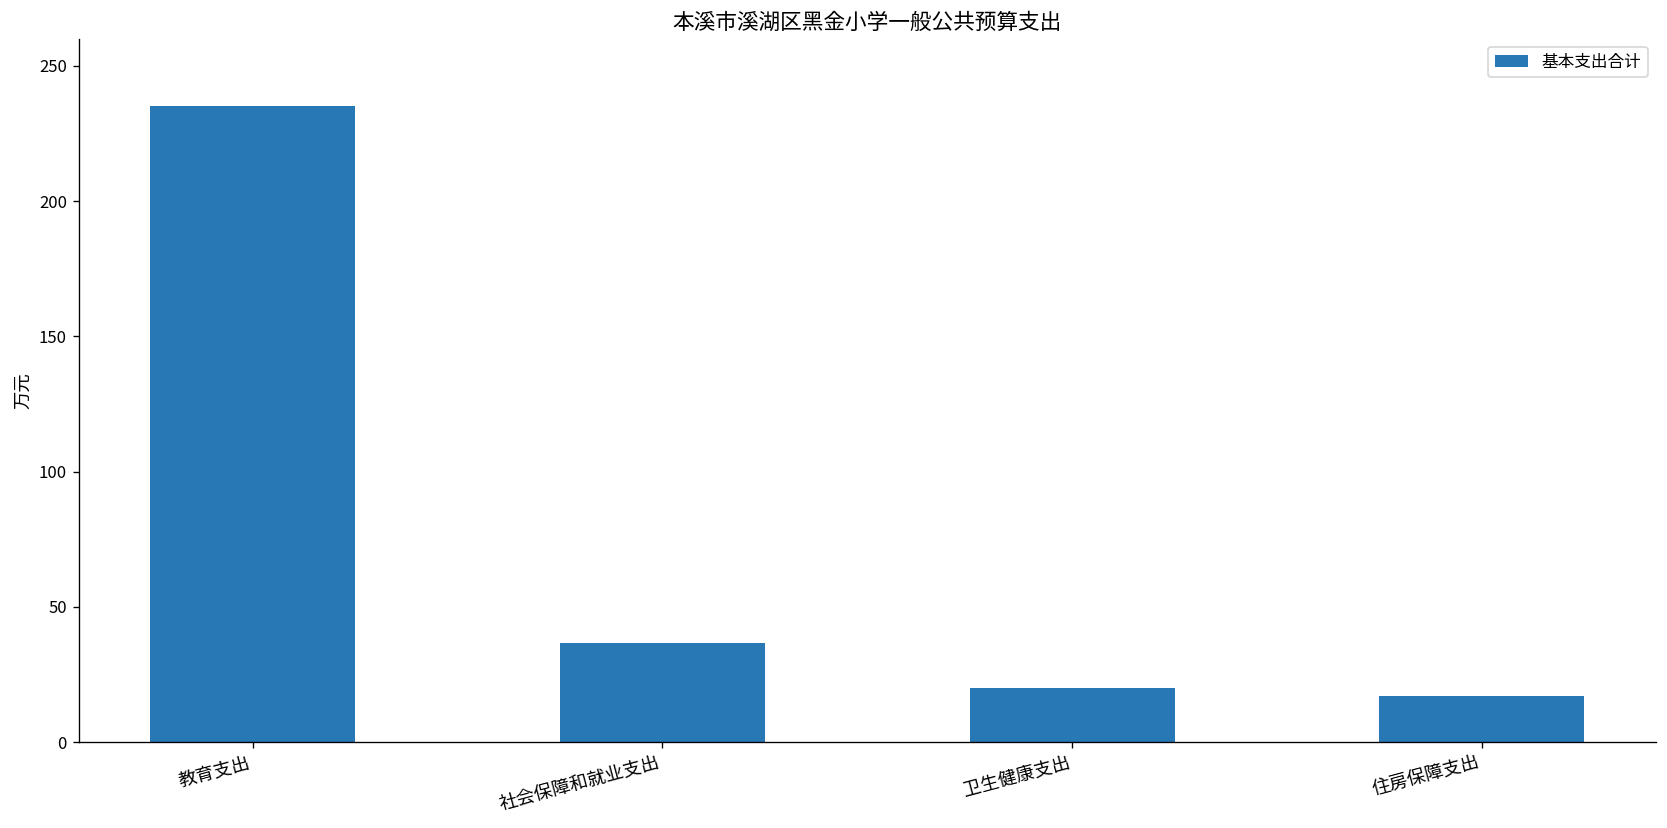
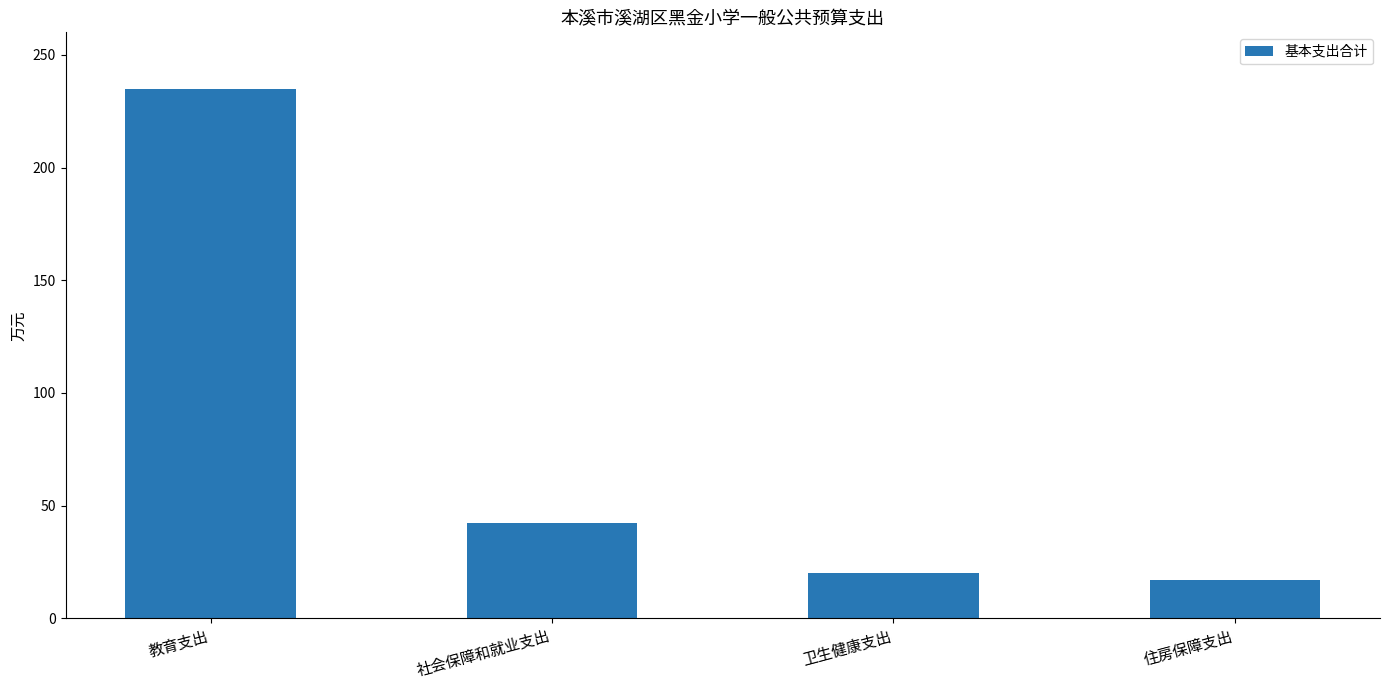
  {
    "教育支出": 235,
-   "社会保障和就业支出": 37,
+   "社会保障和就业支出": 42,
    "卫生健康支出": 20,
    "住房保障支出": 17
  }
